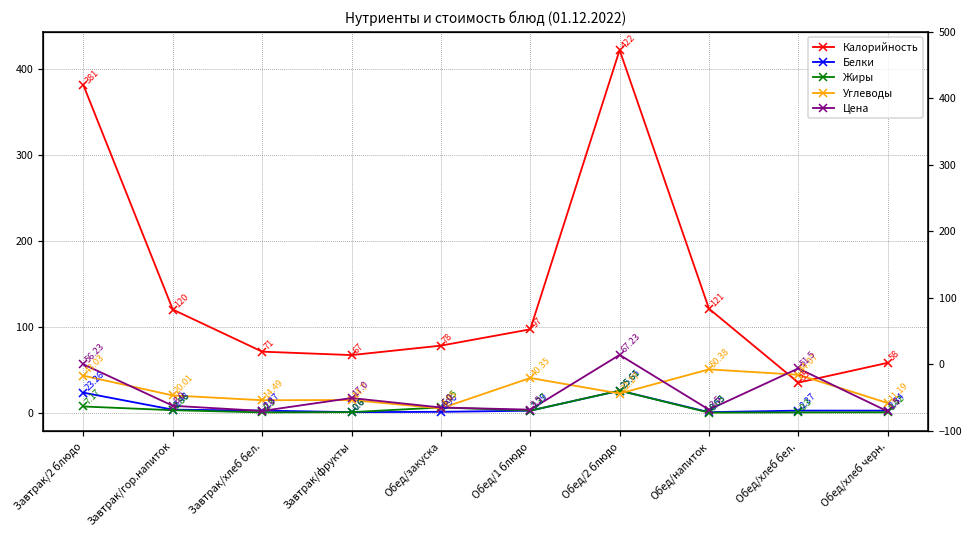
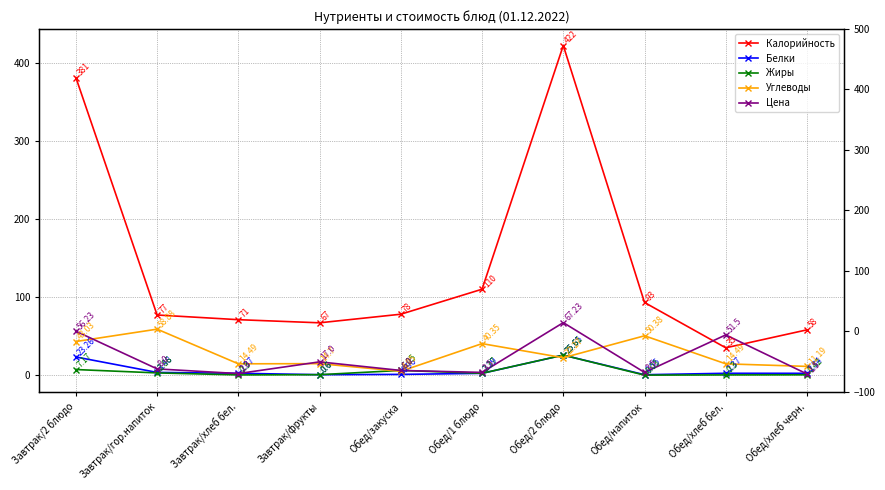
  {
    "Калорийность": {
      "Завтрак/2 блюдо": 381,
-     "Завтрак/гор.напиток": 120,
+     "Завтрак/гор.напиток": 77,
      "Завтрак/хлеб бел.": 71,
      "Завтрак/фрукты": 67,
      "Обед/закуска": 78,
-     "Обед/1 блюдо": 97,
+     "Обед/1 блюдо": 110,
      "Обед/2 блюдо": 422,
-     "Обед/напиток": 121,
+     "Обед/напиток": 93,
      "Обед/хлеб черн.": 58
    },
    "Углеводы": {
-     "Завтрак/гор.напиток": 20.01,
+     "Завтрак/гор.напиток": 58.88,
      "Обед/1 блюдо": 40.35,
      "Обед/напиток": 50.38,
-     "Обед/хлеб бел.": 44.07
+     "Обед/хлеб бел.": 14.49
    },
    "Цена": {
      "Обед/2 блюдо": 67.23
    }
  }
